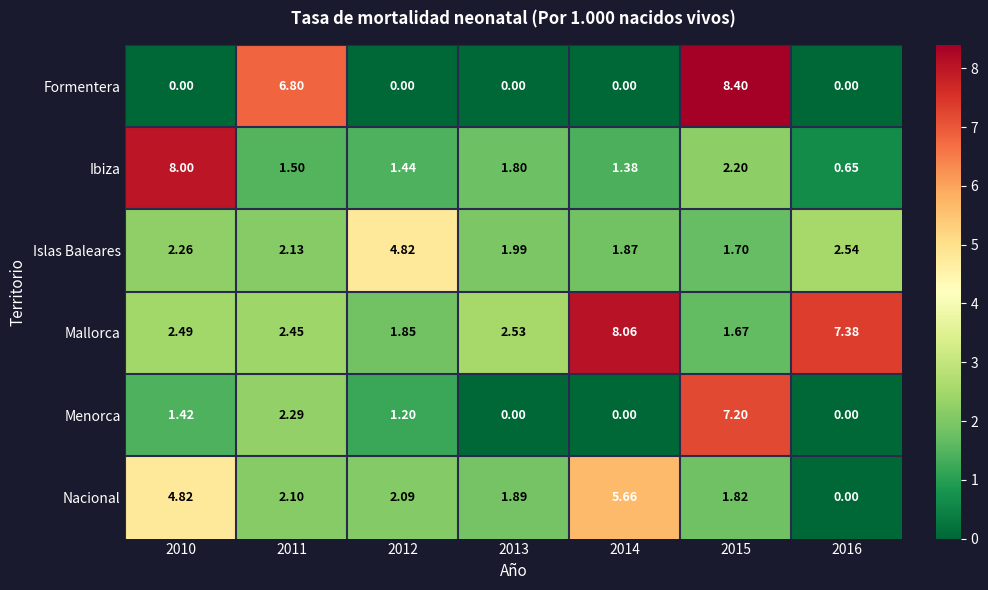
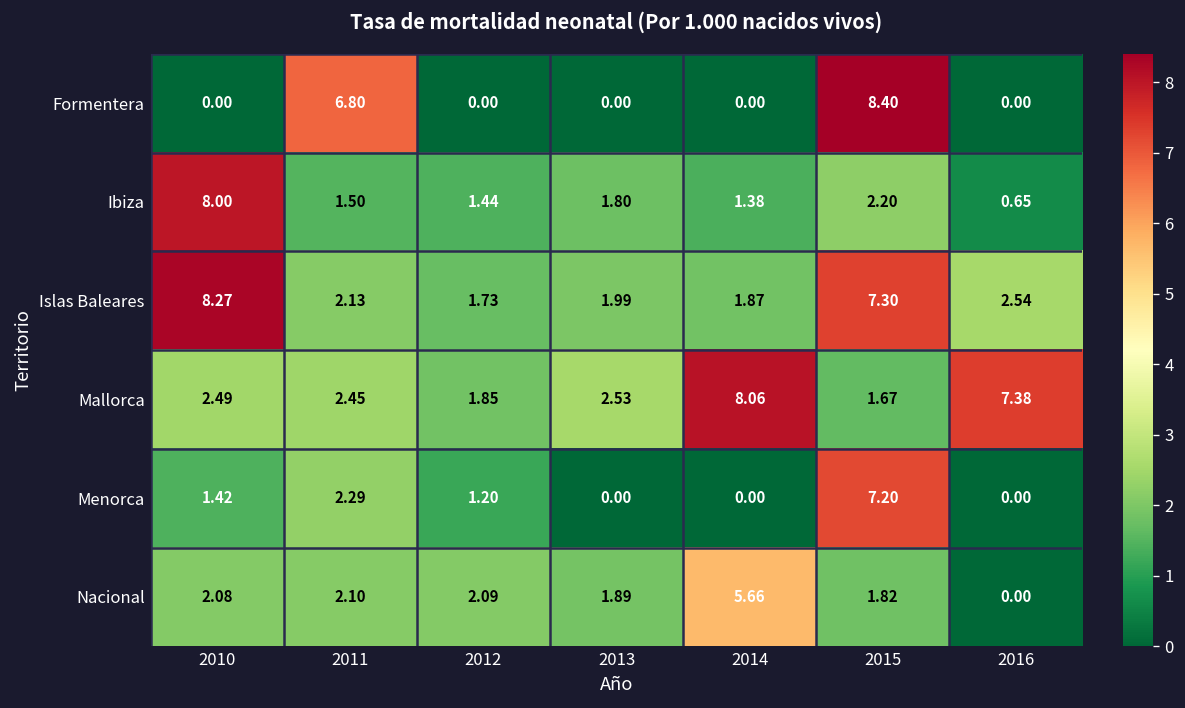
  {
    "Formentera": {
      "2010": 0.00,
      "2011": 6.80,
      "2012": 0.00,
      "2013": 0.00,
      "2014": 0.00,
      "2015": 8.40,
      "2016": 0.00
    },
    "Ibiza": {
      "2010": 8.00,
      "2011": 1.50,
      "2012": 1.44,
      "2013": 1.80,
      "2014": 1.38,
      "2015": 2.20,
      "2016": 0.65
    },
    "Islas Baleares": {
-     "2010": 2.26,
+     "2010": 8.27,
      "2011": 2.13,
-     "2012": 4.82,
+     "2012": 1.73,
      "2013": 1.99,
      "2014": 1.87,
-     "2015": 1.70,
+     "2015": 7.30,
      "2016": 2.54
    },
    "Mallorca": {
      "2010": 2.49,
      "2011": 2.45,
      "2012": 1.85,
      "2013": 2.53,
      "2014": 8.06,
      "2015": 1.67,
      "2016": 7.38
    },
    "Menorca": {
      "2010": 1.42,
      "2011": 2.29,
      "2012": 1.20,
      "2013": 0.00,
      "2014": 0.00,
      "2015": 7.20,
      "2016": 0.00
    },
    "Nacional": {
-     "2010": 4.82,
+     "2010": 2.08,
      "2011": 2.10,
      "2012": 2.09,
      "2013": 1.89,
      "2014": 5.66,
      "2015": 1.82,
      "2016": 0.00
    }
  }
